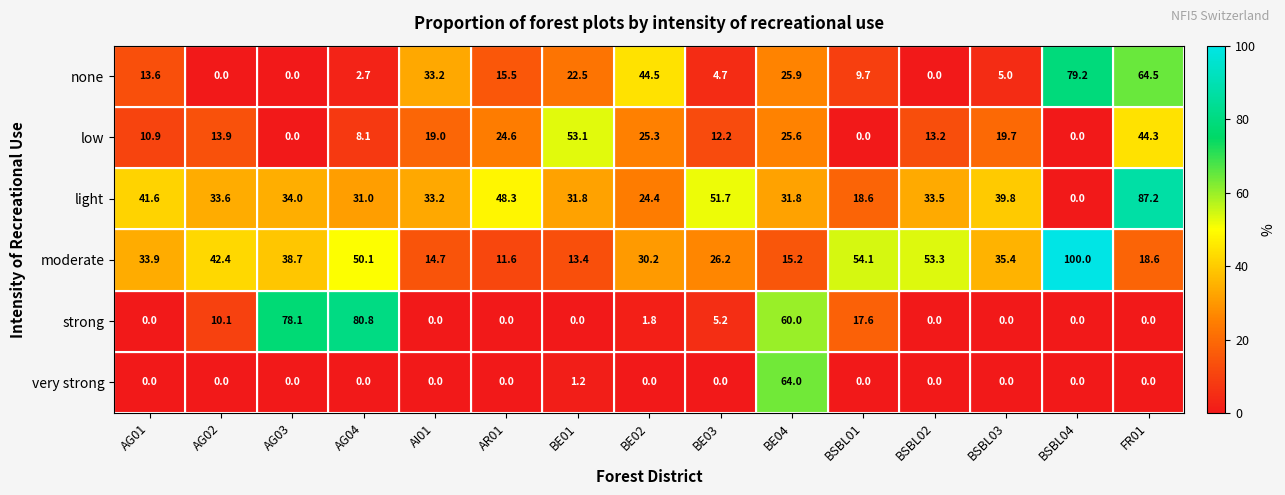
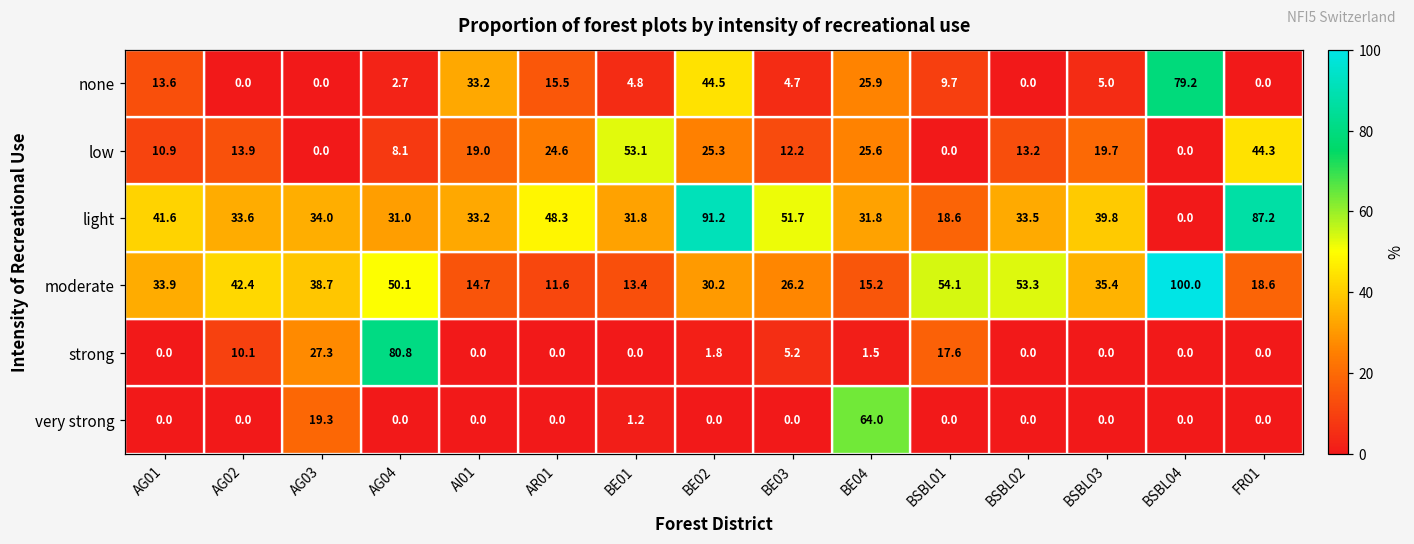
  {
    "none": {
      "AG01": 13.6,
      "AG02": 0.0,
      "AG03": 0.0,
      "AG04": 2.7,
      "AI01": 33.2,
      "AR01": 15.5,
-     "BE01": 22.5,
+     "BE01": 4.8,
      "BE02": 44.5,
      "BE03": 4.7,
      "BE04": 25.9,
      "BSBL01": 9.7,
      "BSBL02": 0.0,
      "BSBL03": 5.0,
      "BSBL04": 79.2,
-     "FR01": 64.5
+     "FR01": 0.0
    },
    "low": {
      "AG01": 10.9,
      "AG02": 13.9,
      "AG03": 0.0,
      "AG04": 8.1,
      "AI01": 19.0,
      "AR01": 24.6,
      "BE01": 53.1,
      "BE02": 25.3,
      "BE03": 12.2,
      "BE04": 25.6,
      "BSBL01": 0.0,
      "BSBL02": 13.2,
      "BSBL03": 19.7,
      "BSBL04": 0.0,
      "FR01": 44.3
    },
    "light": {
      "AG01": 41.6,
      "AG02": 33.6,
      "AG03": 34.0,
      "AG04": 31.0,
      "AI01": 33.2,
      "AR01": 48.3,
      "BE01": 31.8,
-     "BE02": 24.4,
+     "BE02": 91.2,
      "BE03": 51.7,
      "BE04": 31.8,
      "BSBL01": 18.6,
      "BSBL02": 33.5,
      "BSBL03": 39.8,
      "BSBL04": 0.0,
      "FR01": 87.2
    },
    "moderate": {
      "AG01": 33.9,
      "AG02": 42.4,
      "AG03": 38.7,
      "AG04": 50.1,
      "AI01": 14.7,
      "AR01": 11.6,
      "BE01": 13.4,
      "BE02": 30.2,
      "BE03": 26.2,
      "BE04": 15.2,
      "BSBL01": 54.1,
      "BSBL02": 53.3,
      "BSBL03": 35.4,
      "BSBL04": 100.0,
      "FR01": 18.6
    },
    "strong": {
      "AG01": 0.0,
      "AG02": 10.1,
-     "AG03": 78.1,
+     "AG03": 27.3,
      "AG04": 80.8,
      "AI01": 0.0,
      "AR01": 0.0,
      "BE01": 0.0,
      "BE02": 1.8,
      "BE03": 5.2,
-     "BE04": 60.0,
+     "BE04": 1.5,
      "BSBL01": 17.6,
      "BSBL02": 0.0,
      "BSBL03": 0.0,
      "BSBL04": 0.0,
      "FR01": 0.0
    },
    "very strong": {
      "AG01": 0.0,
      "AG02": 0.0,
-     "AG03": 0.0,
+     "AG03": 19.3,
      "AG04": 0.0,
      "AI01": 0.0,
      "AR01": 0.0,
      "BE01": 1.2,
      "BE02": 0.0,
      "BE03": 0.0,
      "BE04": 64.0,
      "BSBL01": 0.0,
      "BSBL02": 0.0,
      "BSBL03": 0.0,
      "BSBL04": 0.0,
      "FR01": 0.0
    }
  }
